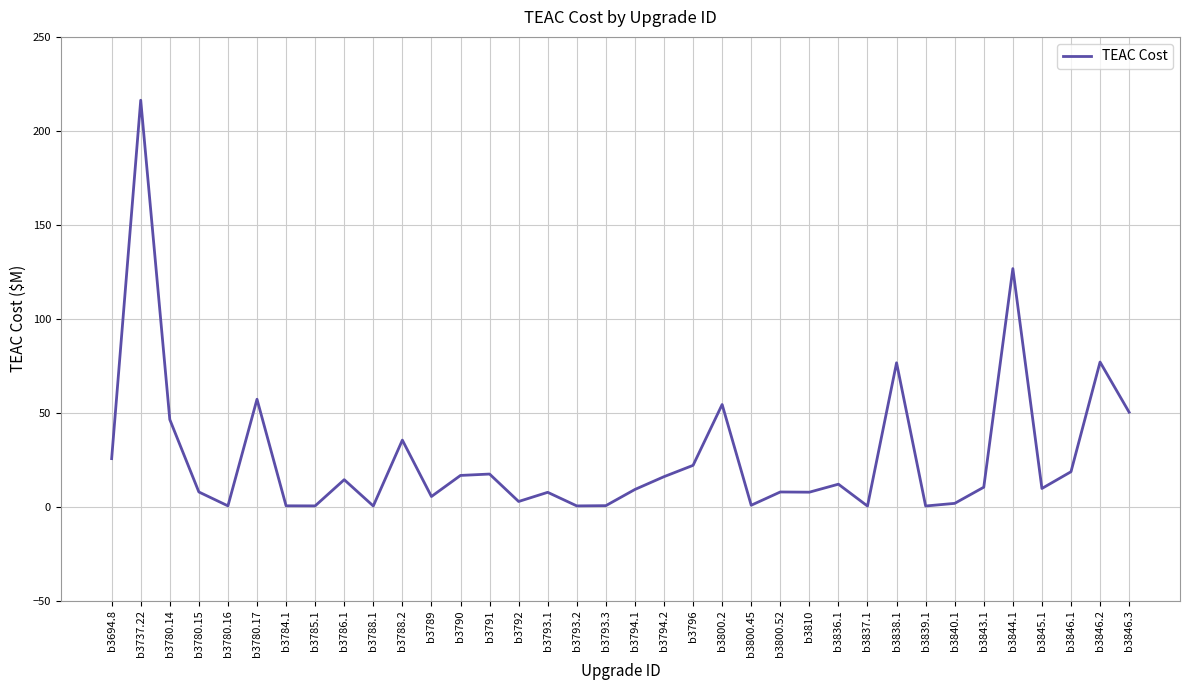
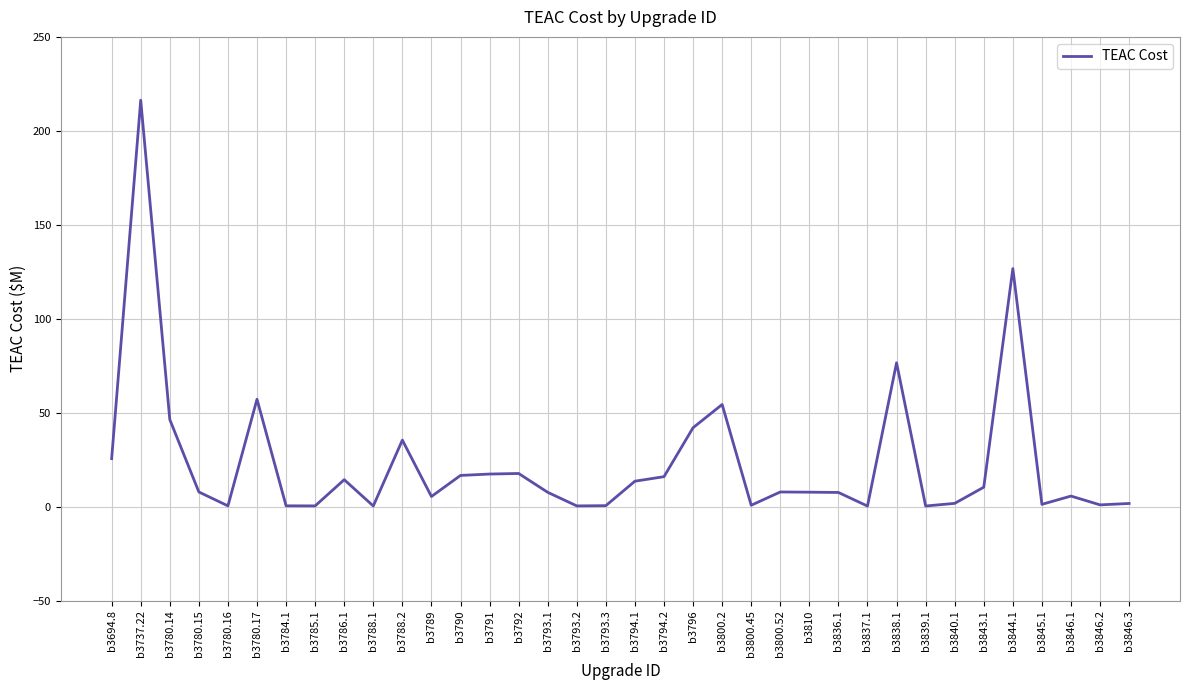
  {
    "b3694.8": 26,
    "b3737.22": 216,
    "b3780.14": 46,
    "b3780.15": 8,
    "b3780.16": 0,
    "b3780.17": 57,
    "b3784.1": 1,
    "b3785.1": 0,
    "b3786.1": 14,
    "b3788.1": 0,
    "b3788.2": 35,
    "b3789": 5,
    "b3790": 17,
    "b3791": 17,
-   "b3792": 3,
+   "b3792": 18,
    "b3793.1": 8,
    "b3793.2": 0,
    "b3793.3": 1,
-   "b3794.1": 9,
+   "b3794.1": 14,
    "b3794.2": 16,
-   "b3796": 22,
+   "b3796": 42,
    "b3800.2": 54,
    "b3800.45": 1,
    "b3800.52": 8,
    "b3810": 8,
-   "b3836.1": 12,
+   "b3836.1": 8,
    "b3837.1": 0,
    "b3838.1": 77,
    "b3839.1": 0,
    "b3840.1": 2,
    "b3843.1": 10,
    "b3844.1": 127,
-   "b3845.1": 10,
-   "b3846.1": 19,
-   "b3846.2": 77,
-   "b3846.3": 50
+   "b3845.1": 1,
+   "b3846.1": 6,
+   "b3846.2": 1,
+   "b3846.3": 2
  }
